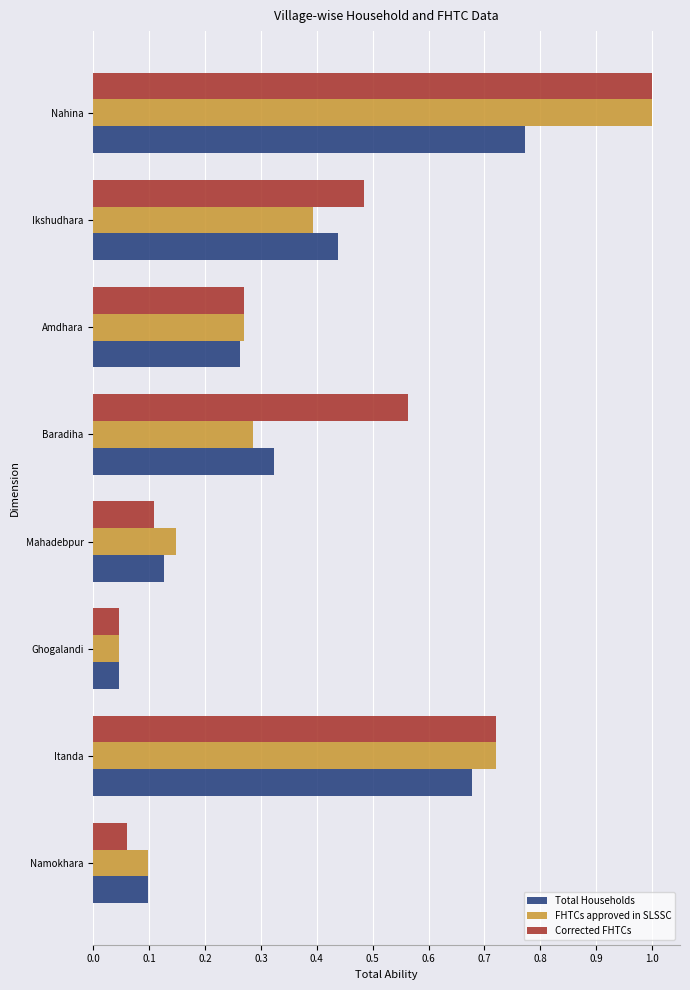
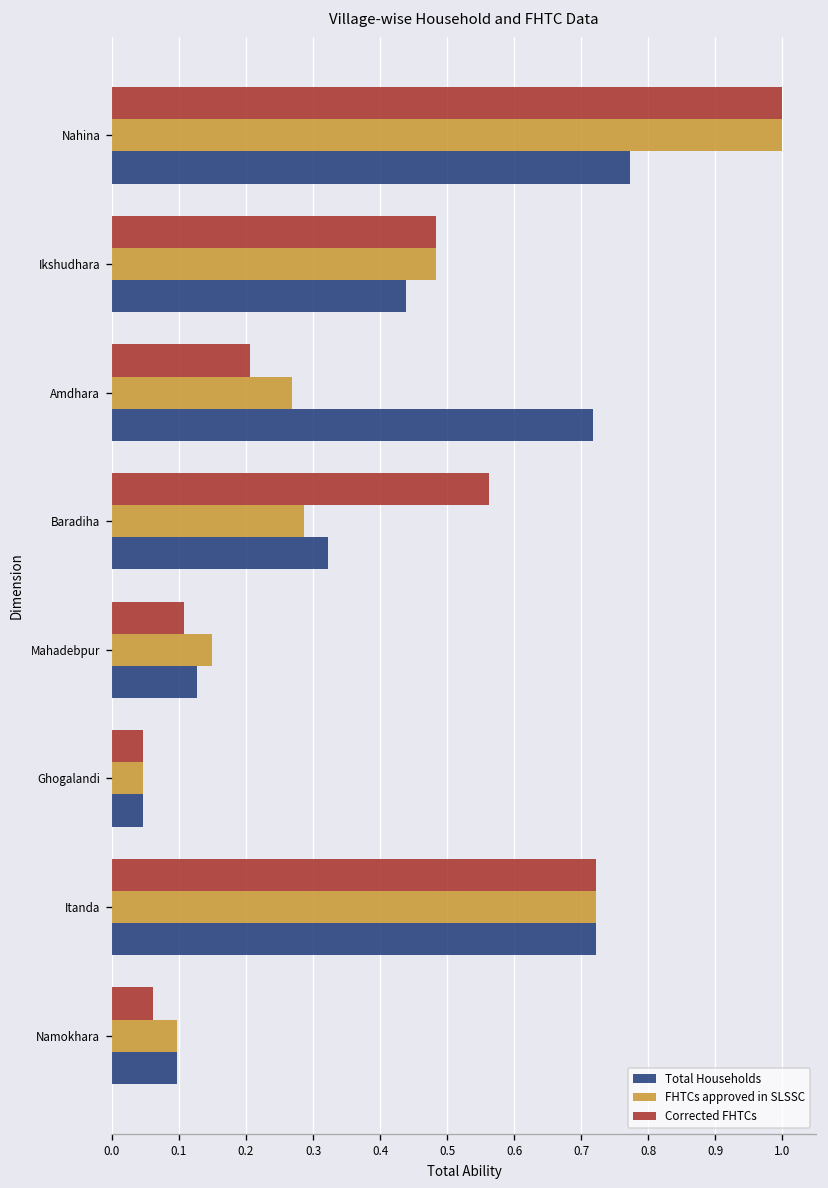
  {
    "Total Households": {
      "Nahina": 0.77,
      "Ikshudhara": 0.44,
-     "Amdhara": 0.26,
+     "Amdhara": 0.72,
      "Baradiha": 0.32,
      "Mahadebpur": 0.13,
      "Ghogalandi": 0.05,
-     "Itanda": 0.68,
+     "Itanda": 0.72,
      "Namokhara": 0.10
    },
    "FHTCs approved in SLSSC": {
      "Nahina": 1.00,
-     "Ikshudhara": 0.39,
+     "Ikshudhara": 0.48,
      "Amdhara": 0.27,
      "Baradiha": 0.29,
      "Mahadebpur": 0.15,
      "Ghogalandi": 0.05,
      "Itanda": 0.72,
      "Namokhara": 0.10
    },
    "Corrected FHTCs": {
      "Nahina": 1.00,
      "Ikshudhara": 0.48,
-     "Amdhara": 0.27,
+     "Amdhara": 0.21,
      "Baradiha": 0.56,
      "Mahadebpur": 0.11,
      "Ghogalandi": 0.05,
      "Itanda": 0.72,
      "Namokhara": 0.06
    }
  }
